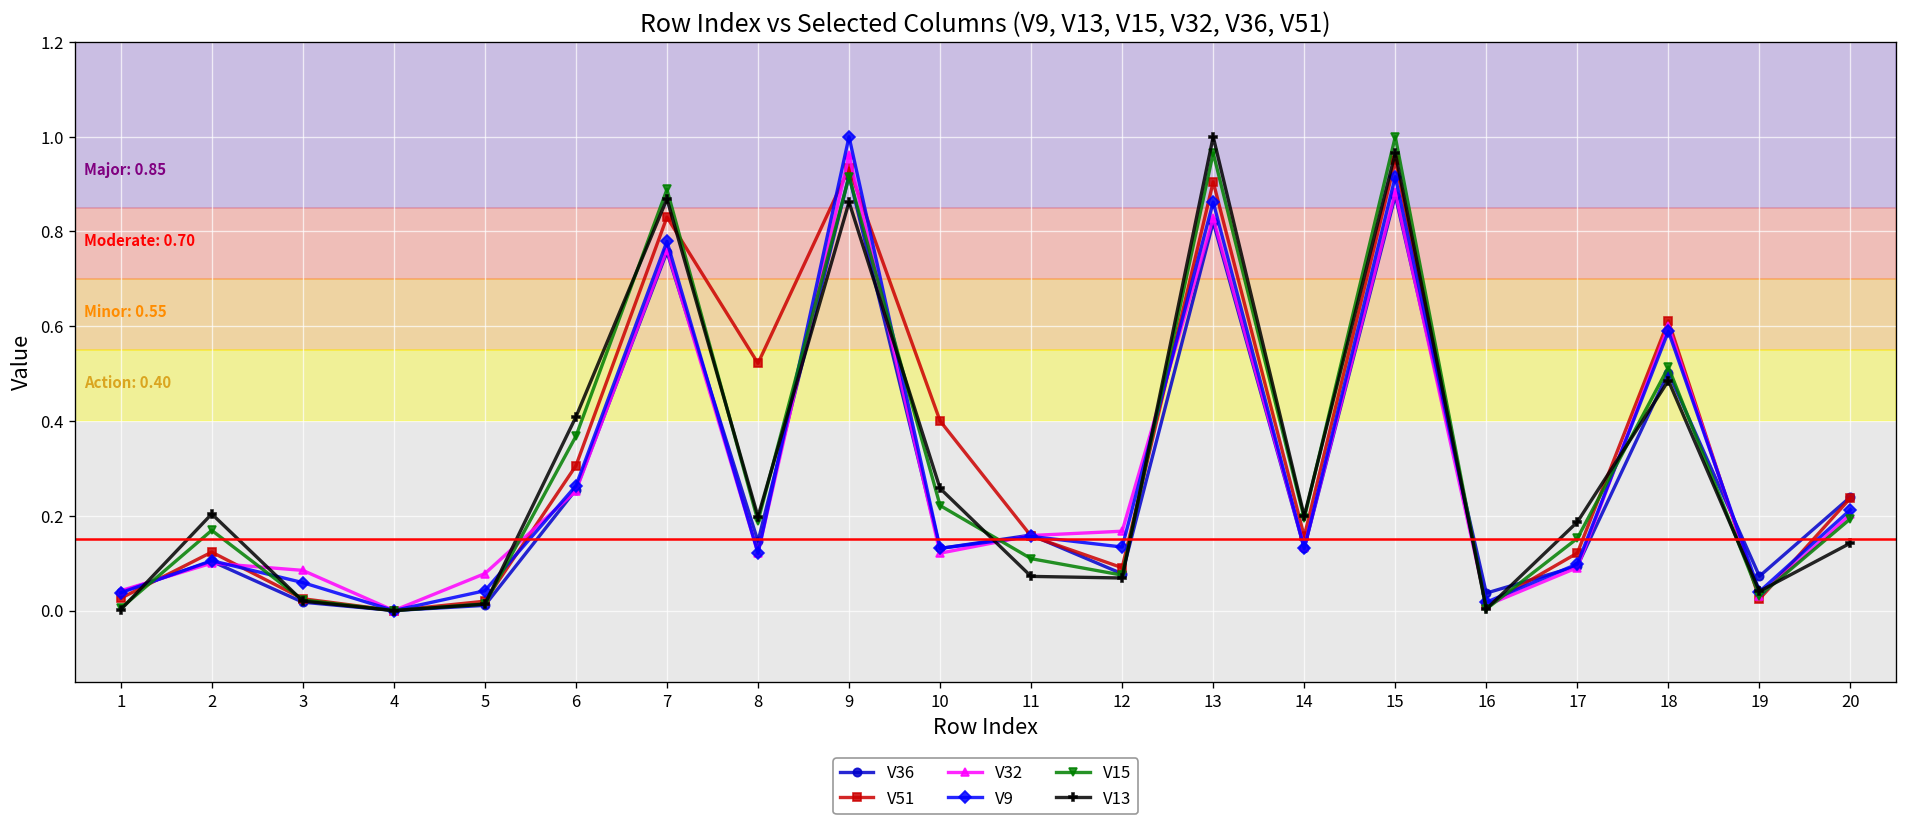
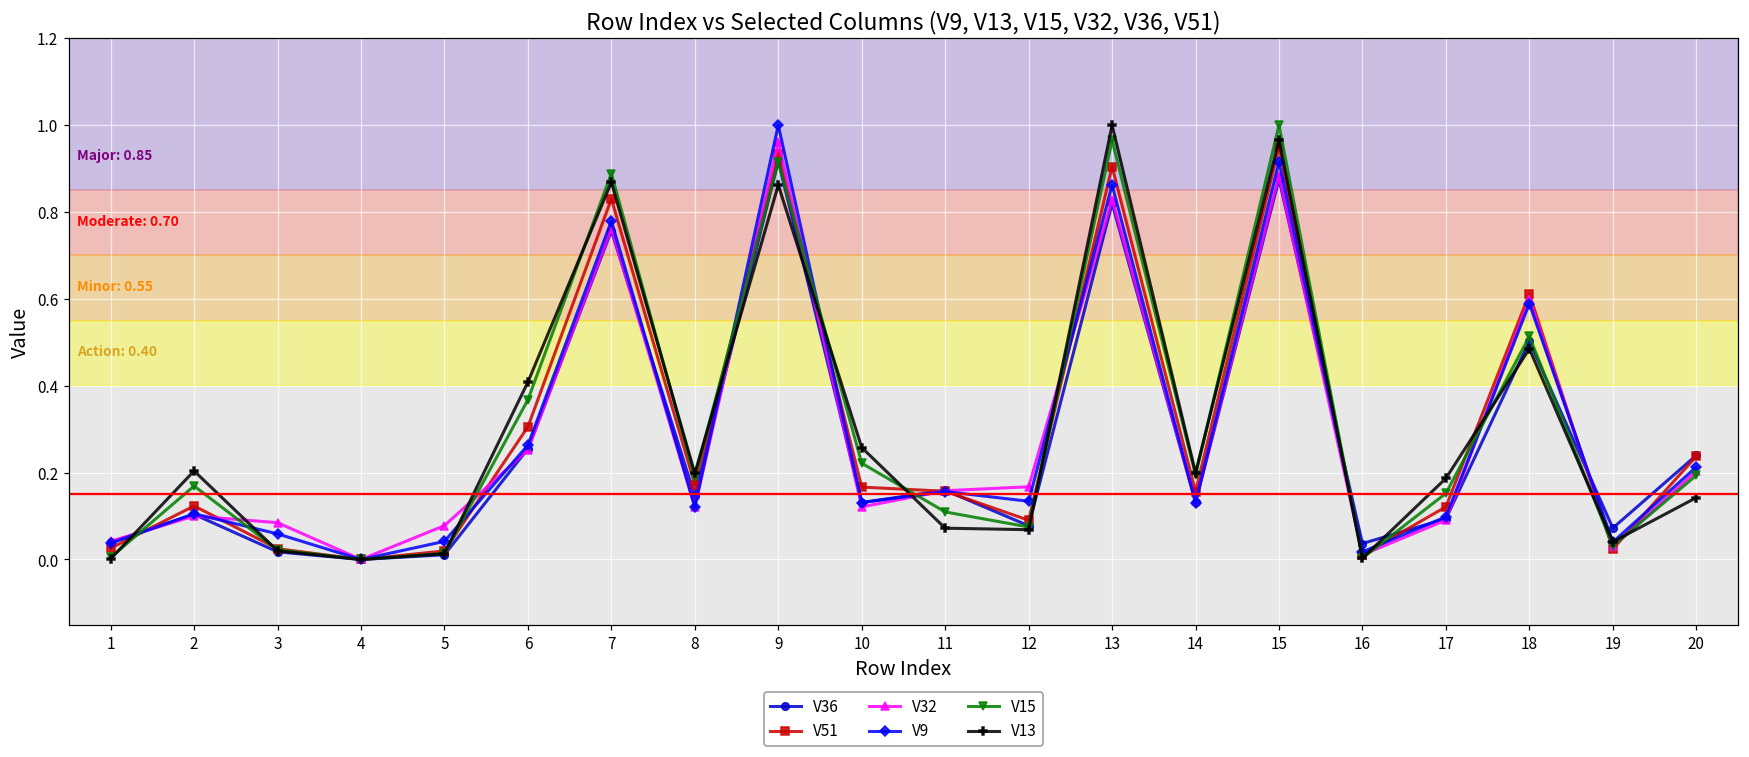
  {
    "V51": {
      "1": 0.03,
      "2": 0.12,
      "6": 0.31,
      "7": 0.83,
-     "8": 0.52,
+     "8": 0.17,
      "9": 0.93,
-     "10": 0.40,
+     "10": 0.17,
      "12": 0.09,
      "13": 0.90,
      "14": 0.16,
      "15": 0.95,
      "17": 0.12,
      "18": 0.61
    },
    "V32": {
      "3": 0.08,
      "5": 0.08,
      "9": 0.96,
      "10": 0.12,
      "12": 0.17,
      "13": 0.83,
      "15": 0.88,
      "18": 0.60,
      "20": 0.20
    },
    "V15": {
      "2": 0.17,
      "6": 0.37,
      "7": 0.89,
      "8": 0.19,
      "10": 0.22,
      "11": 0.11,
      "13": 0.97,
      "15": 1.00,
      "17": 0.15,
      "18": 0.51,
      "20": 0.19
    },
    "V13": {
      "2": 0.20,
      "6": 0.41,
      "7": 0.87,
      "8": 0.20,
      "9": 0.86,
      "10": 0.26,
      "11": 0.07,
      "13": 1.00,
      "15": 0.97,
      "17": 0.19,
      "18": 0.49,
      "20": 0.14
    }
  }
